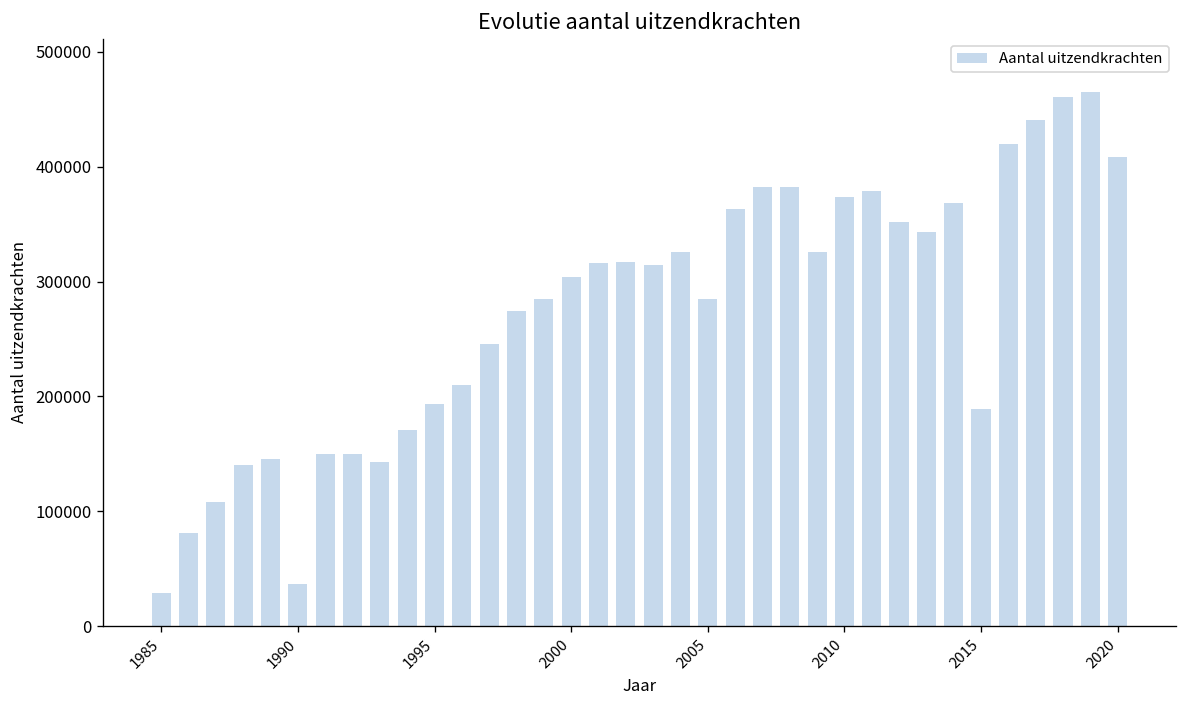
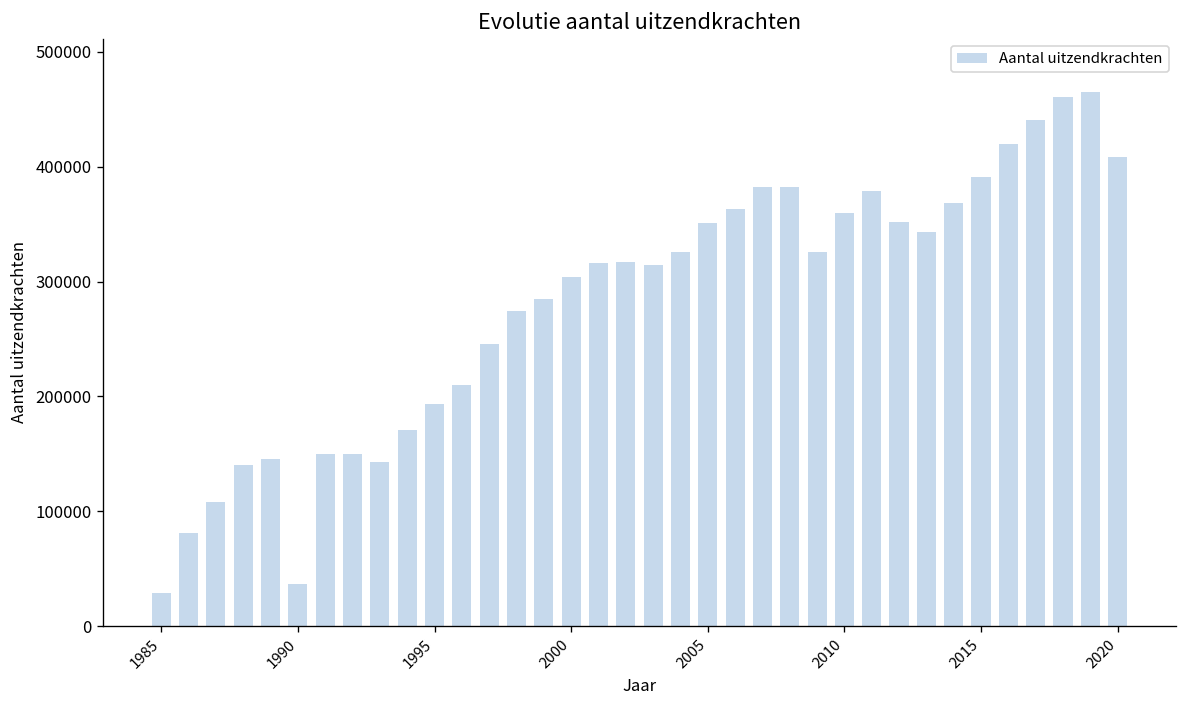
  {
    "1985": 30000,
    "1990": 40000,
    "1995": 190000,
    "2000": 300000,
-   "2005": 280000,
-   "2010": 370000,
-   "2015": 190000,
+   "2005": 350000,
+   "2010": 360000,
+   "2015": 390000,
    "2020": 410000
  }
